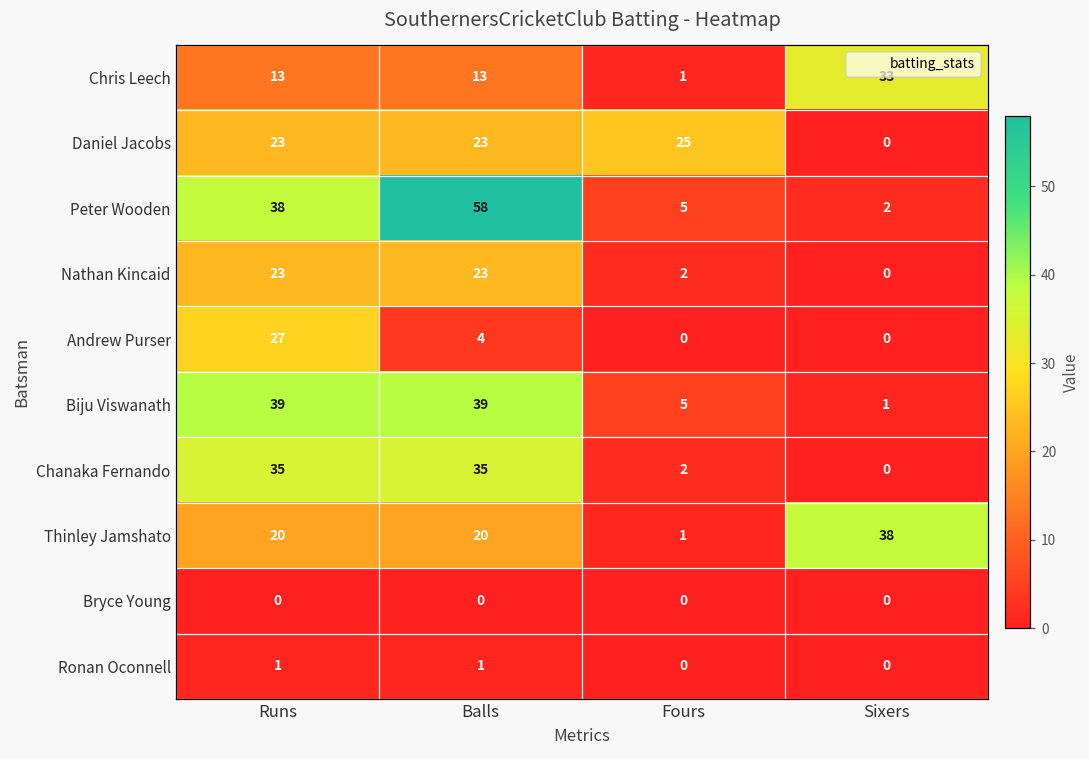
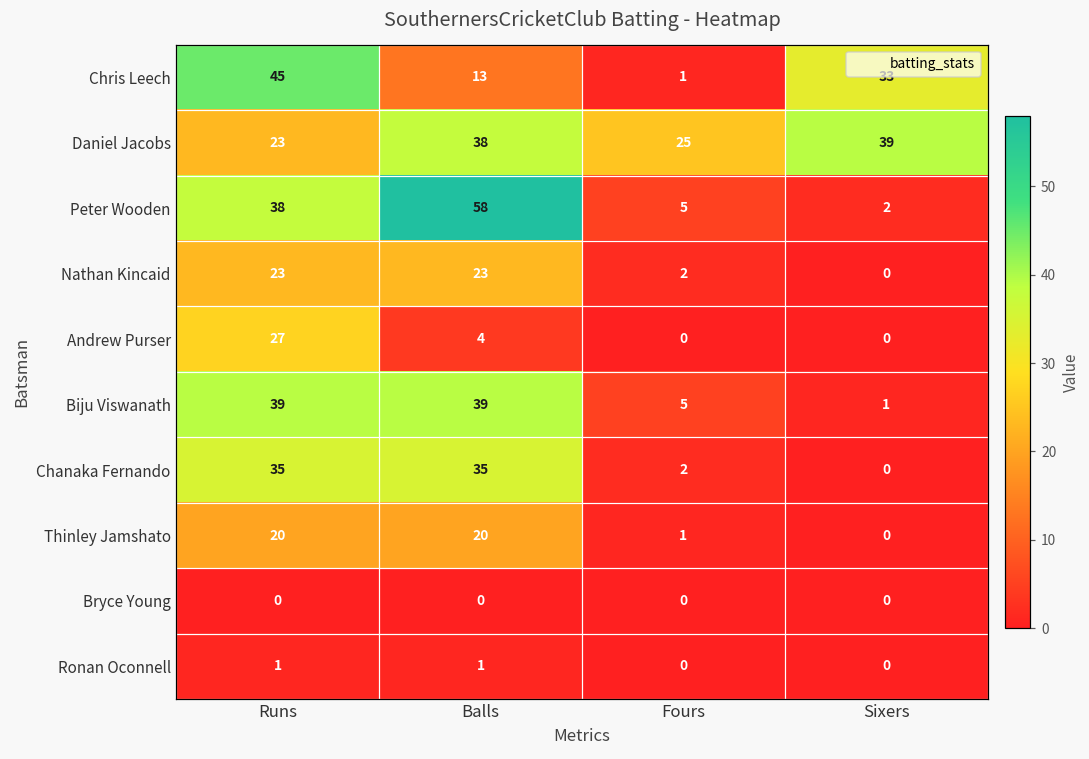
  {
    "Chris Leech": {
-     "Runs": 13,
+     "Runs": 45,
      "Balls": 13,
      "Fours": 1
    },
    "Daniel Jacobs": {
      "Runs": 23,
-     "Balls": 23,
+     "Balls": 38,
      "Fours": 25,
-     "Sixers": 0
+     "Sixers": 39
    },
    "Peter Wooden": {
      "Runs": 38,
      "Balls": 58,
      "Fours": 5,
      "Sixers": 2
    },
    "Nathan Kincaid": {
      "Runs": 23,
      "Balls": 23,
      "Fours": 2,
      "Sixers": 0
    },
    "Andrew Purser": {
      "Runs": 27,
      "Balls": 4,
      "Fours": 0,
      "Sixers": 0
    },
    "Biju Viswanath": {
      "Runs": 39,
      "Balls": 39,
      "Fours": 5,
      "Sixers": 1
    },
    "Chanaka Fernando": {
      "Runs": 35,
      "Balls": 35,
      "Fours": 2,
      "Sixers": 0
    },
    "Thinley Jamshato": {
      "Runs": 20,
      "Balls": 20,
      "Fours": 1,
-     "Sixers": 38
+     "Sixers": 0
    },
    "Bryce Young": {
      "Runs": 0,
      "Balls": 0,
      "Fours": 0,
      "Sixers": 0
    },
    "Ronan Oconnell": {
      "Runs": 1,
      "Balls": 1,
      "Fours": 0,
      "Sixers": 0
    }
  }
